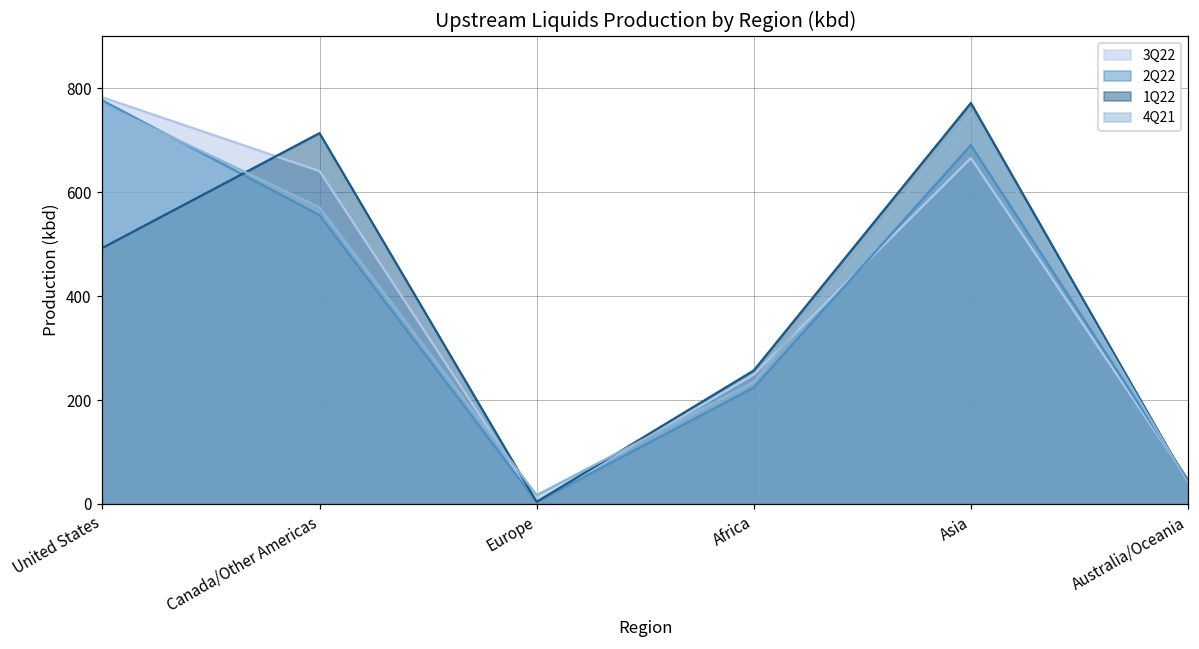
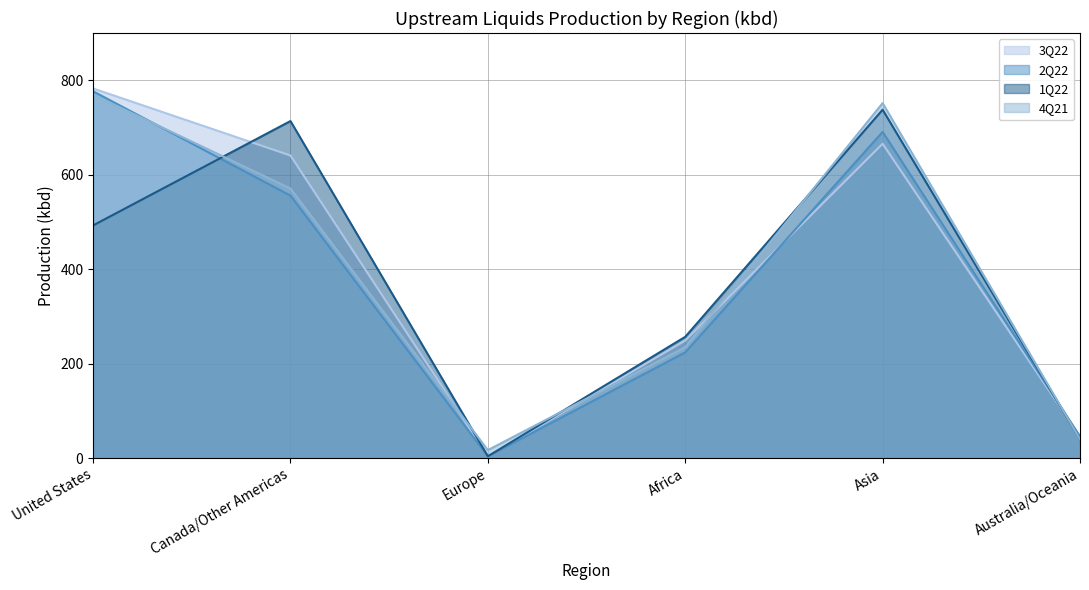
  {
    "1Q22": {
      "United States": 490,
      "Canada/Other Americas": 710,
      "Africa": 260,
-     "Asia": 770
+     "Asia": 740
    }
  }
